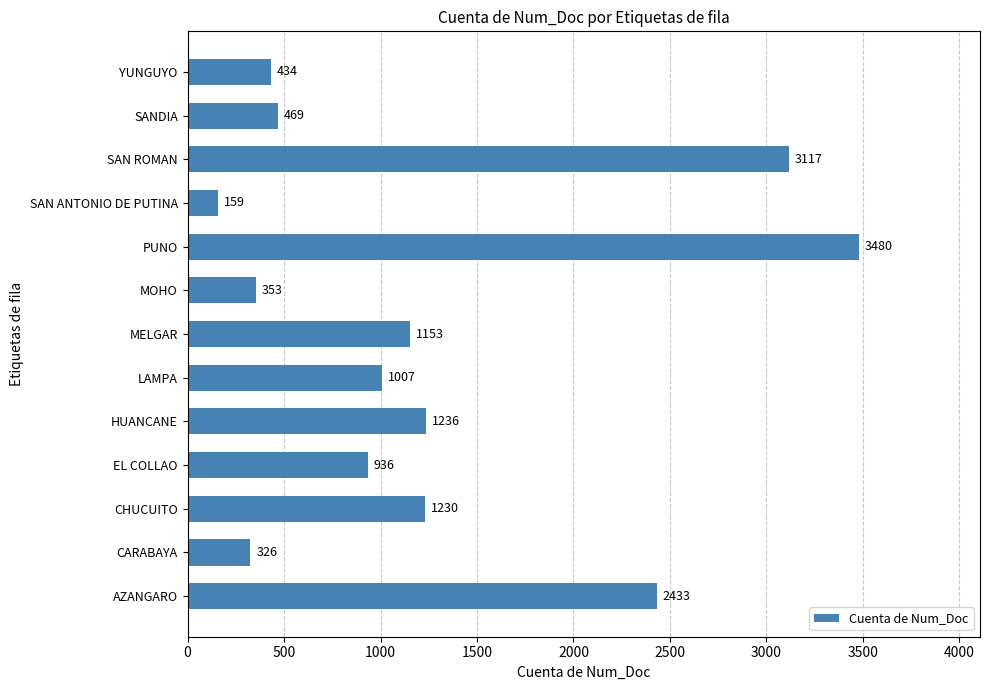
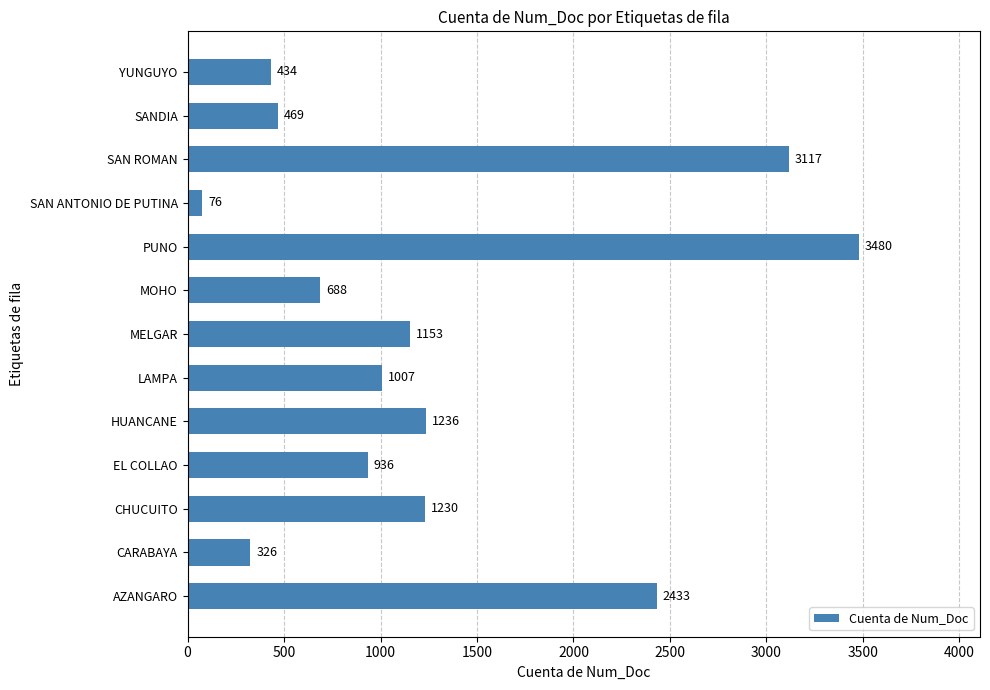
  {
    "YUNGUYO": 434,
    "SANDIA": 469,
    "SAN ROMAN": 3117,
-   "SAN ANTONIO DE PUTINA": 159,
+   "SAN ANTONIO DE PUTINA": 76,
    "PUNO": 3480,
-   "MOHO": 353,
+   "MOHO": 688,
    "MELGAR": 1153,
    "LAMPA": 1007,
    "HUANCANE": 1236,
    "EL COLLAO": 936,
    "CHUCUITO": 1230,
    "CARABAYA": 326,
    "AZANGARO": 2433
  }
